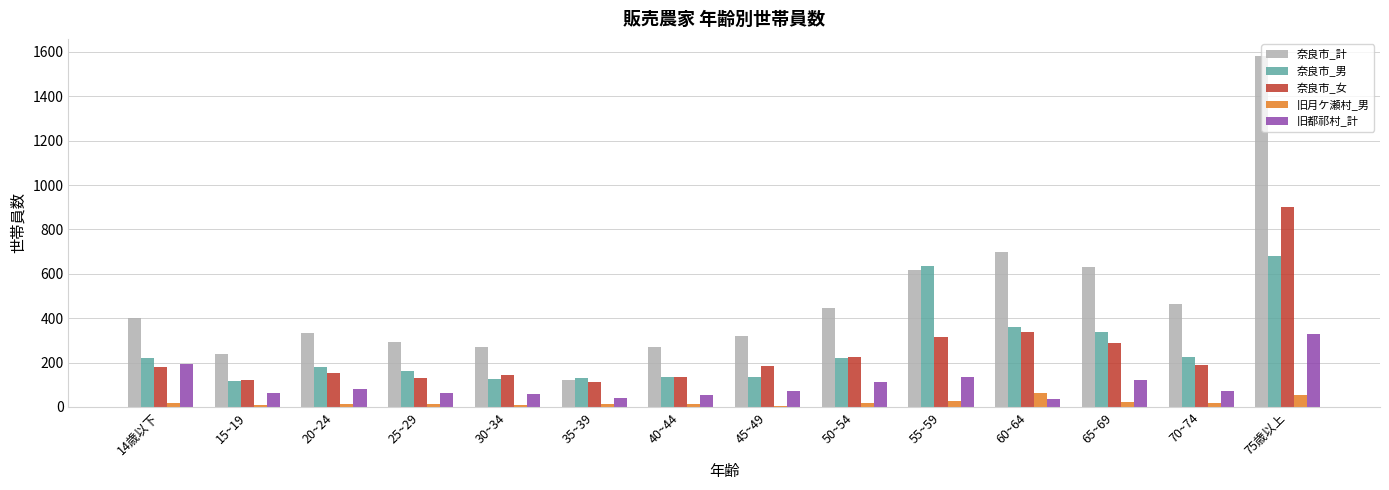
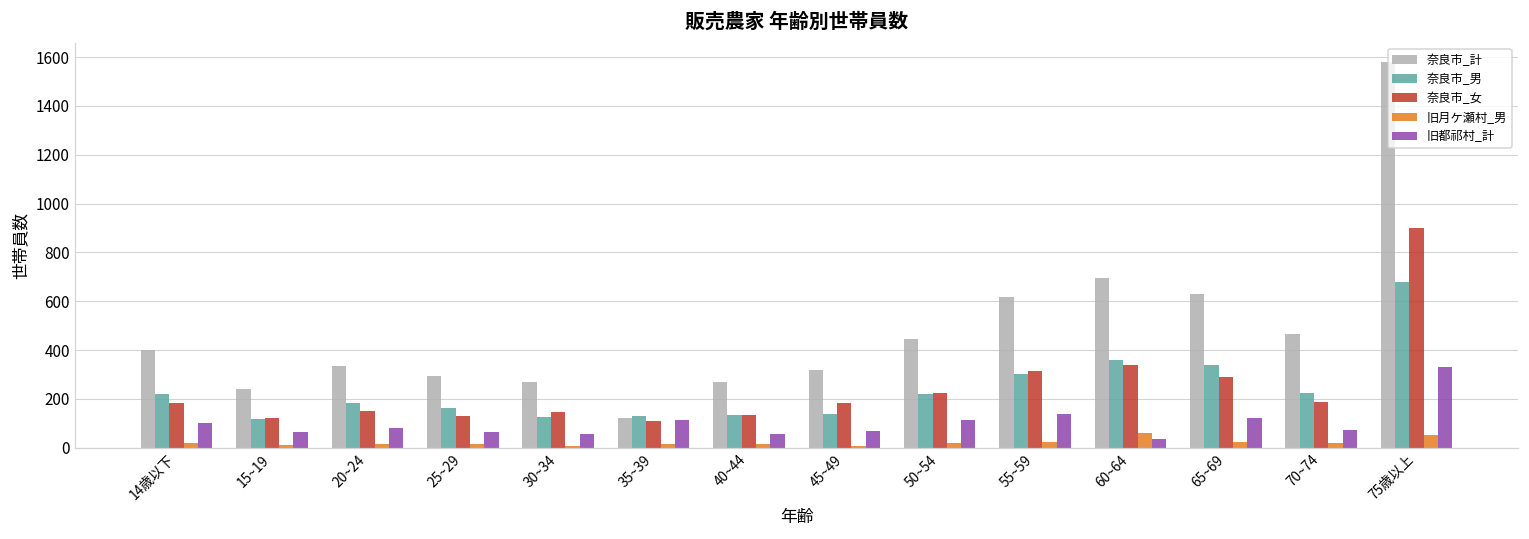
  {
    "奈良市_計": {
      "14歳以下": 400,
      "15~19": 240,
      "20~24": 330,
      "25~29": 290,
      "30~34": 270,
      "35~39": 120,
      "40~44": 270,
      "45~49": 320,
      "50~54": 450,
      "55~59": 620,
      "60~64": 700,
      "65~69": 630,
      "70~74": 470
    },
    "奈良市_男": {
      "14歳以下": 220,
      "15~19": 120,
      "20~24": 180,
      "25~29": 160,
      "30~34": 130,
      "35~39": 130,
      "40~44": 130,
      "45~49": 140,
      "50~54": 220,
-     "55~59": 640,
+     "55~59": 300,
      "60~64": 360,
      "65~69": 340,
      "70~74": 220,
      "75歳以上": 680
    },
    "奈良市_女": {
      "14歳以下": 180,
      "15~19": 120,
      "20~24": 150,
      "25~29": 130,
      "30~34": 150,
      "35~39": 110,
      "40~44": 140,
      "45~49": 180,
      "50~54": 230,
      "55~59": 310,
      "60~64": 340,
      "65~69": 290,
      "70~74": 190,
      "75歳以上": 900
    },
    "旧月ケ瀬村_男": {
      "14歳以下": 20,
      "20~24": 10,
      "25~29": 10,
      "35~39": 10,
      "40~44": 10,
      "50~54": 20,
      "55~59": 30,
      "60~64": 60,
      "65~69": 20,
      "70~74": 20,
      "75歳以上": 50
    },
    "旧都祁村_計": {
-     "14歳以下": 190,
+     "14歳以下": 100,
      "15~19": 70,
      "20~24": 80,
      "25~29": 70,
      "30~34": 60,
-     "35~39": 40,
+     "35~39": 120,
      "40~44": 60,
      "45~49": 70,
      "50~54": 110,
      "55~59": 140,
      "60~64": 40,
      "65~69": 120,
      "70~74": 70,
      "75歳以上": 330
    }
  }
